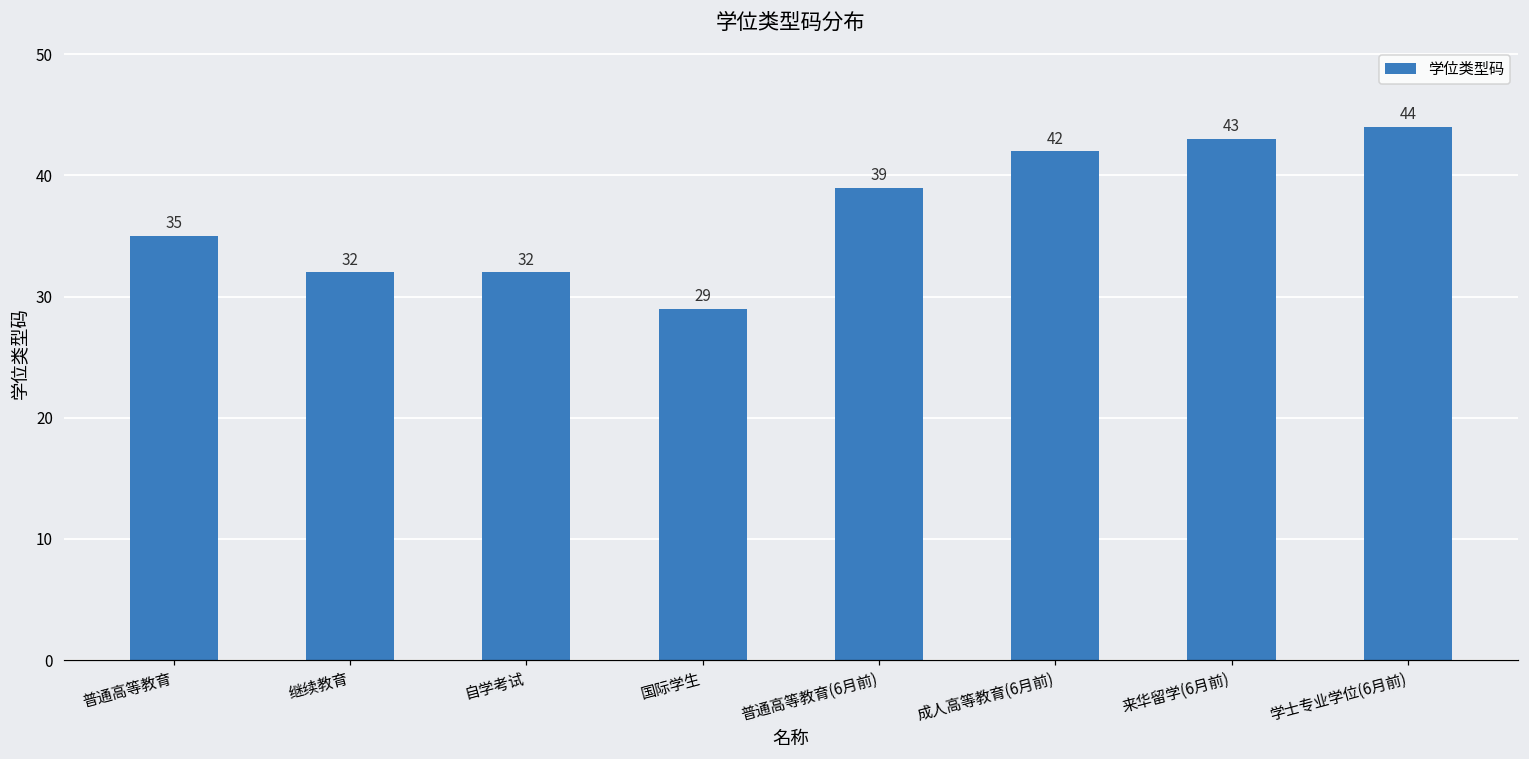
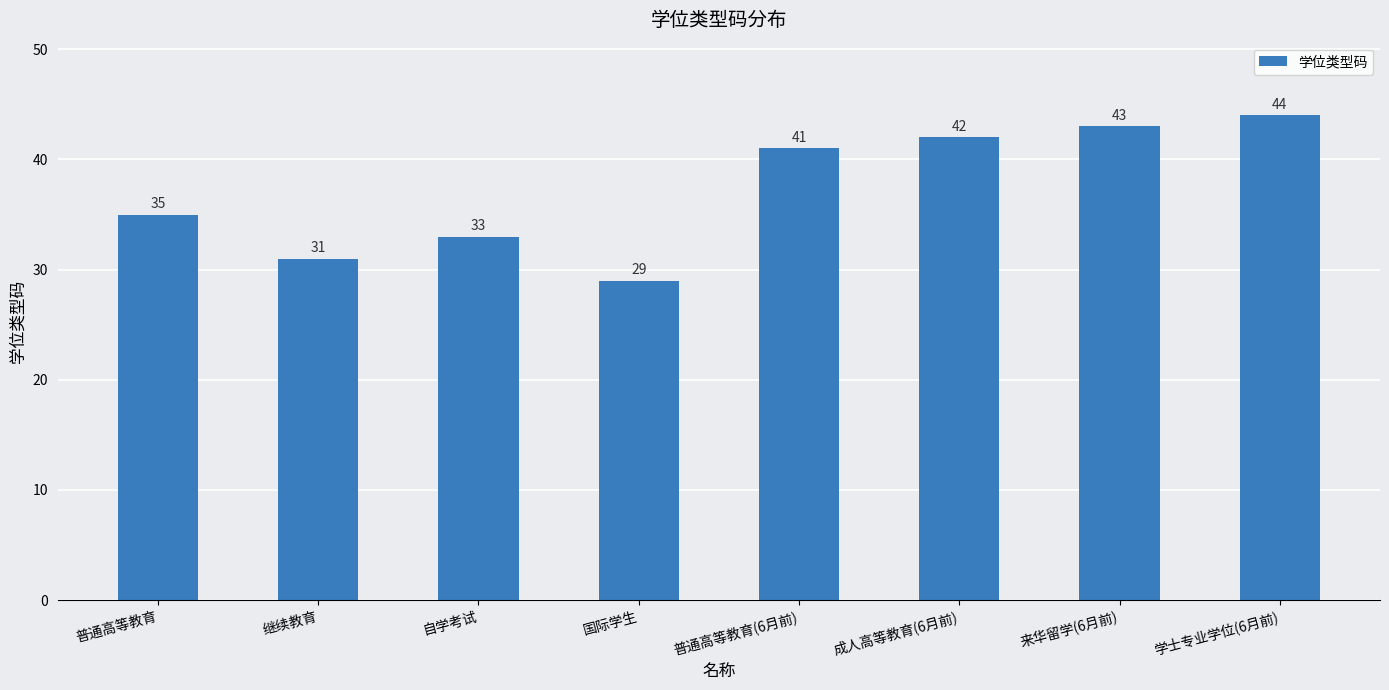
  {
    "普通高等教育": 35,
-   "继续教育": 32,
-   "自学考试": 32,
+   "继续教育": 31,
+   "自学考试": 33,
    "国际学生": 29,
-   "普通高等教育(6月前)": 39,
+   "普通高等教育(6月前)": 41,
    "成人高等教育(6月前)": 42,
    "来华留学(6月前)": 43,
    "学士专业学位(6月前)": 44
  }
